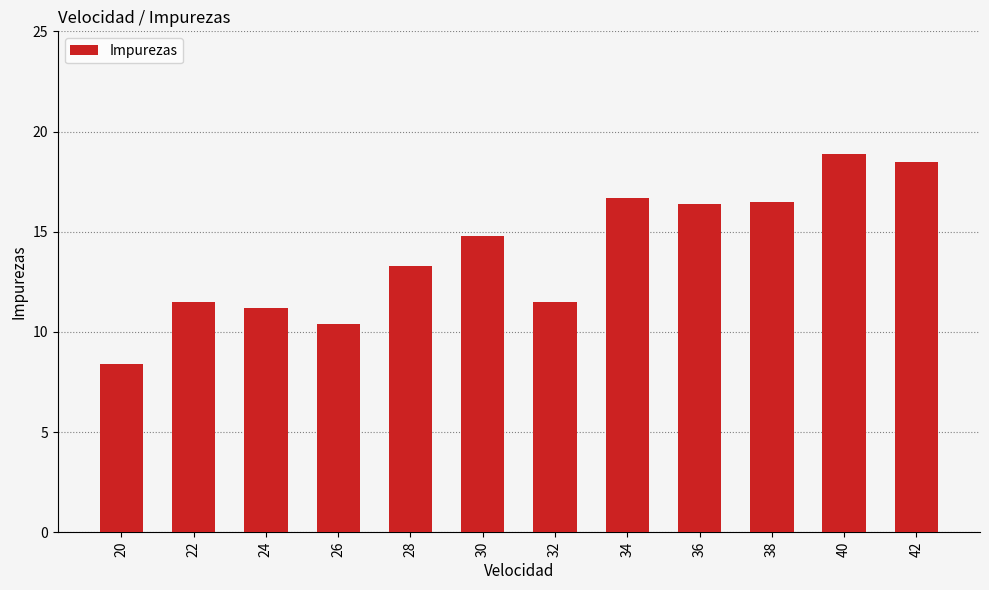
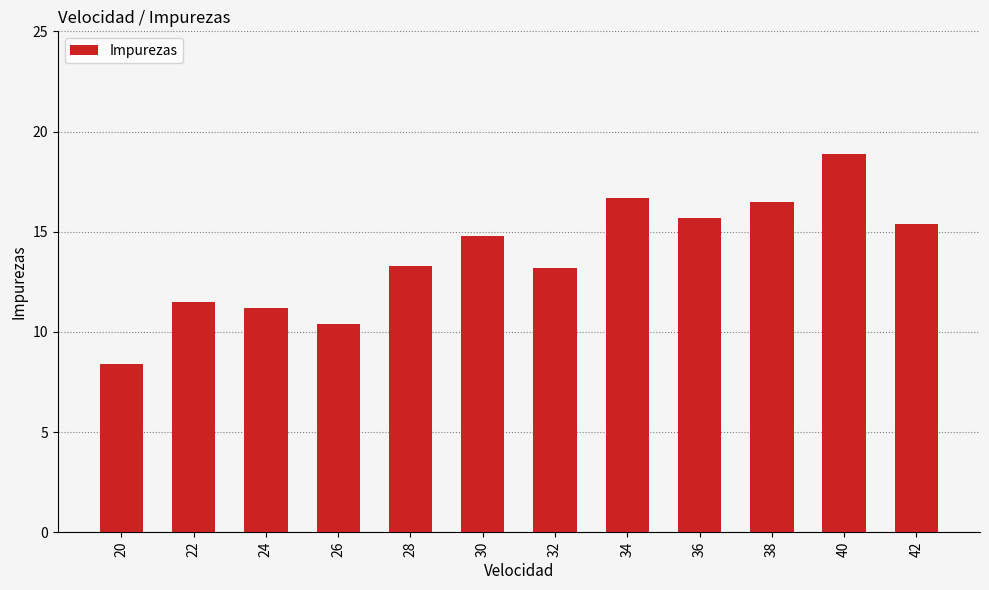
  {
    "20": 8.4,
    "22": 11.5,
    "24": 11.2,
    "26": 10.4,
    "28": 13.3,
    "30": 14.8,
-   "32": 11.5,
+   "32": 13.2,
    "34": 16.7,
-   "36": 16.4,
+   "36": 15.7,
    "38": 16.5,
    "40": 18.9,
-   "42": 18.5
+   "42": 15.4
  }
